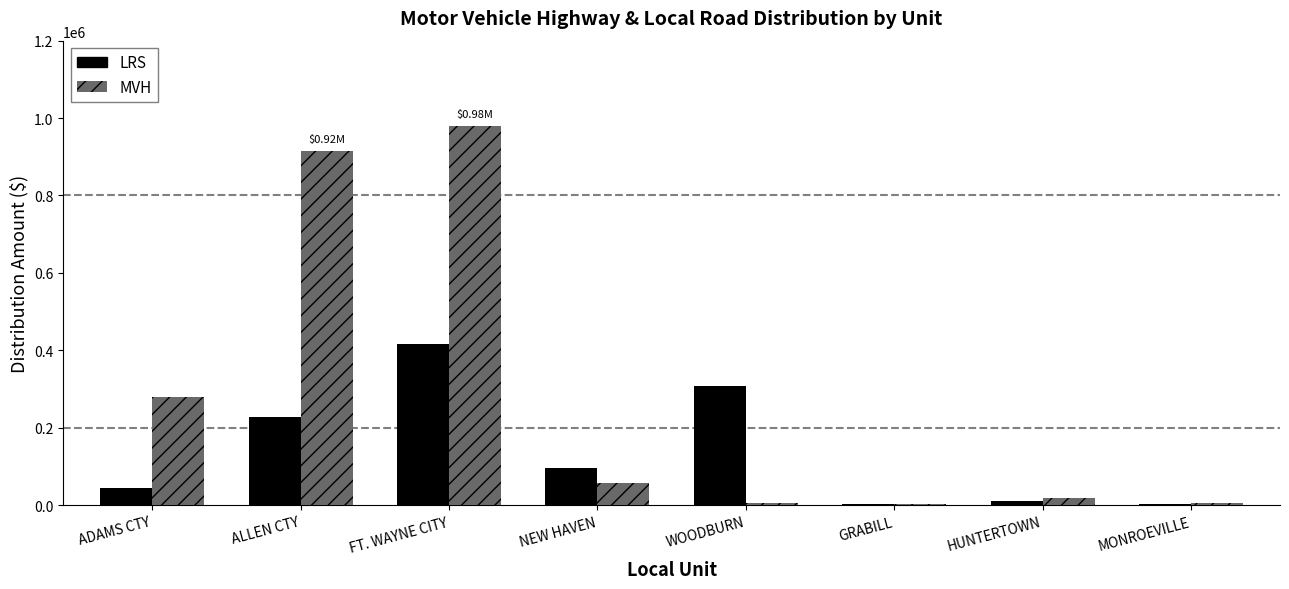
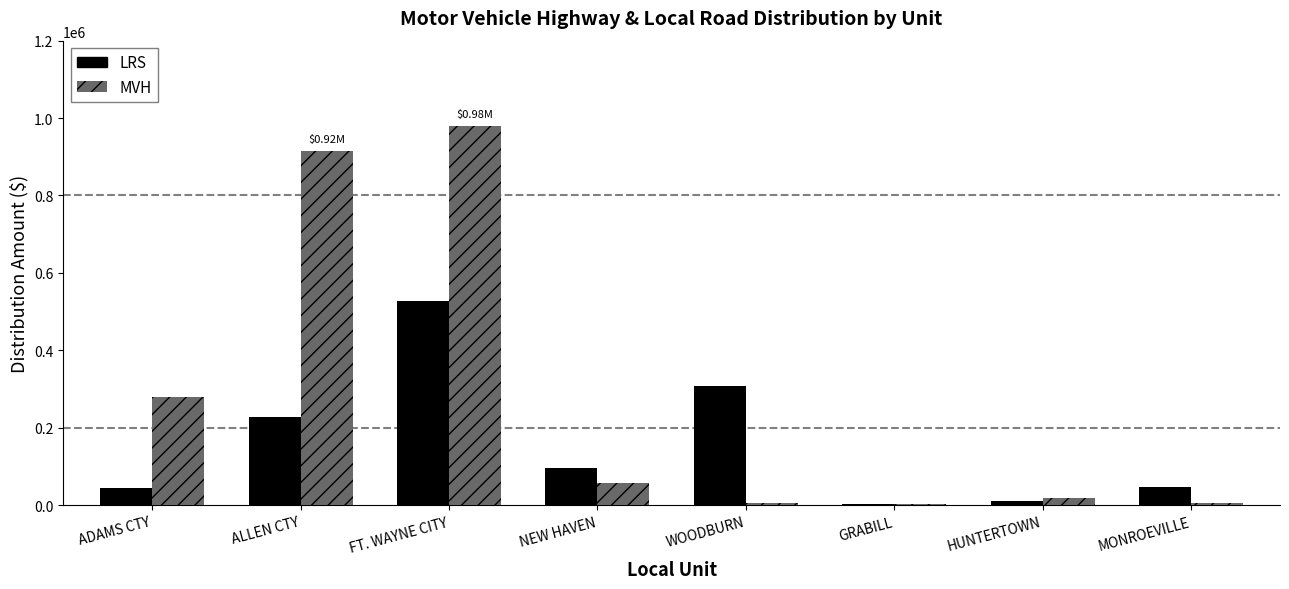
  {
    "LRS": {
      "ADAMS CTY": "40000",
      "ALLEN CTY": "230000",
-     "FT. WAYNE CITY": "420000",
+     "FT. WAYNE CITY": "530000",
      "NEW HAVEN": "100000",
      "WOODBURN": "310000",
      "HUNTERTOWN": "10000",
-     "MONROEVILLE": "0"
+     "MONROEVILLE": "50000"
    },
    "MVH": {
      "ALLEN CTY": "$0.92M",
      "FT. WAYNE CITY": "$0.98M"
    }
  }
